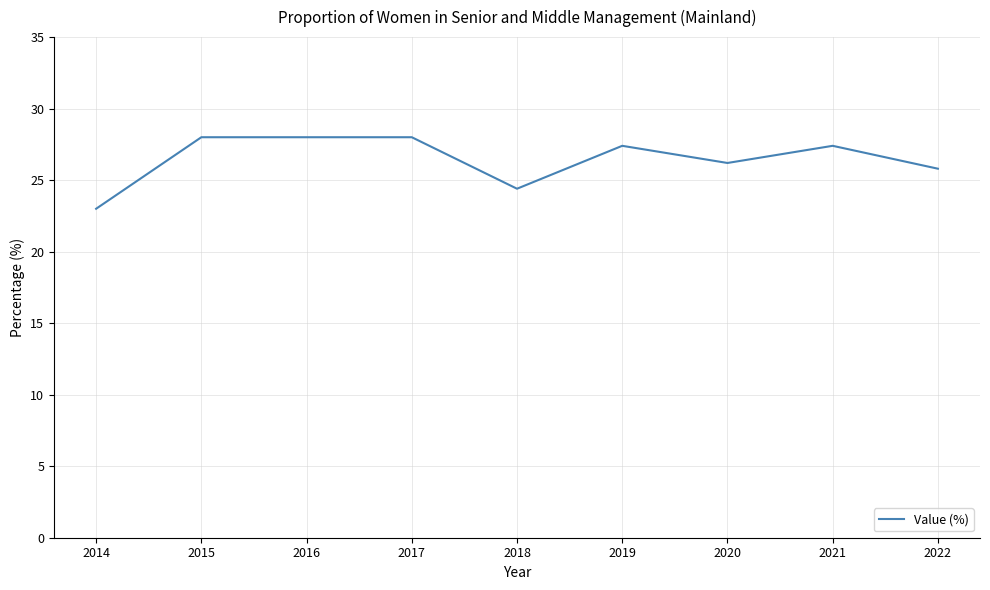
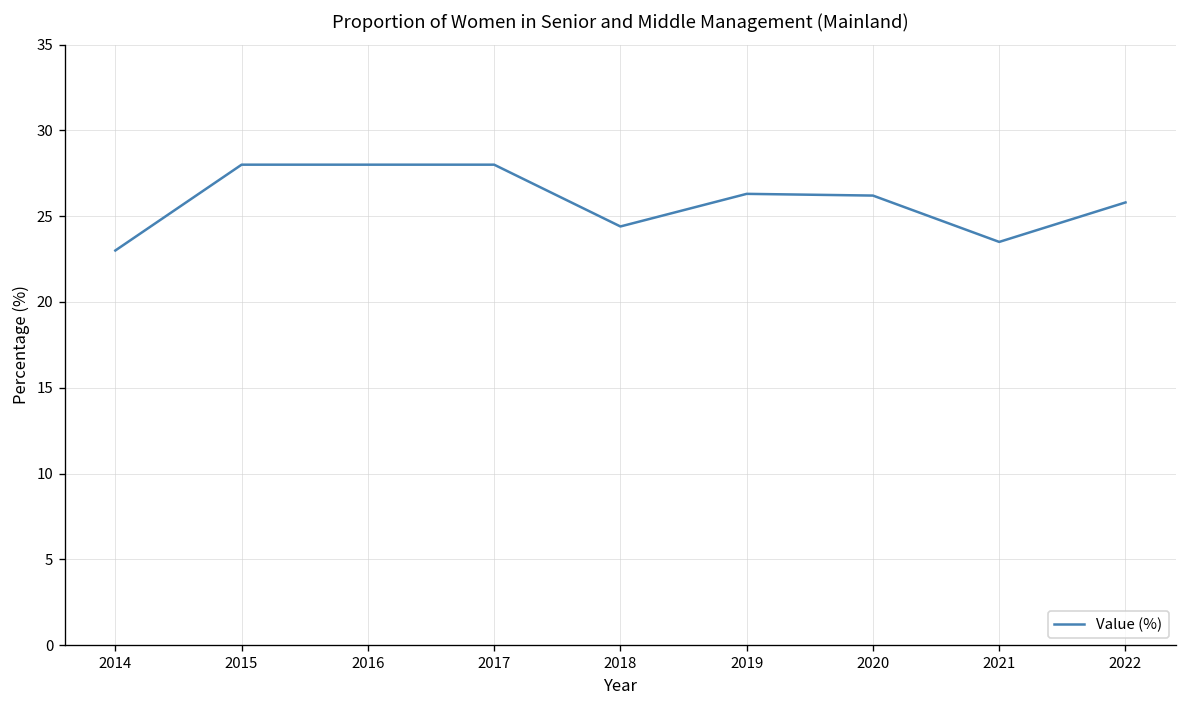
  {
    "2014": 23.0,
    "2015": 28.0,
    "2016": 28.0,
    "2017": 28.0,
    "2018": 24.4,
-   "2019": 27.4,
+   "2019": 26.3,
    "2020": 26.2,
-   "2021": 27.4,
+   "2021": 23.5,
    "2022": 25.8
  }
